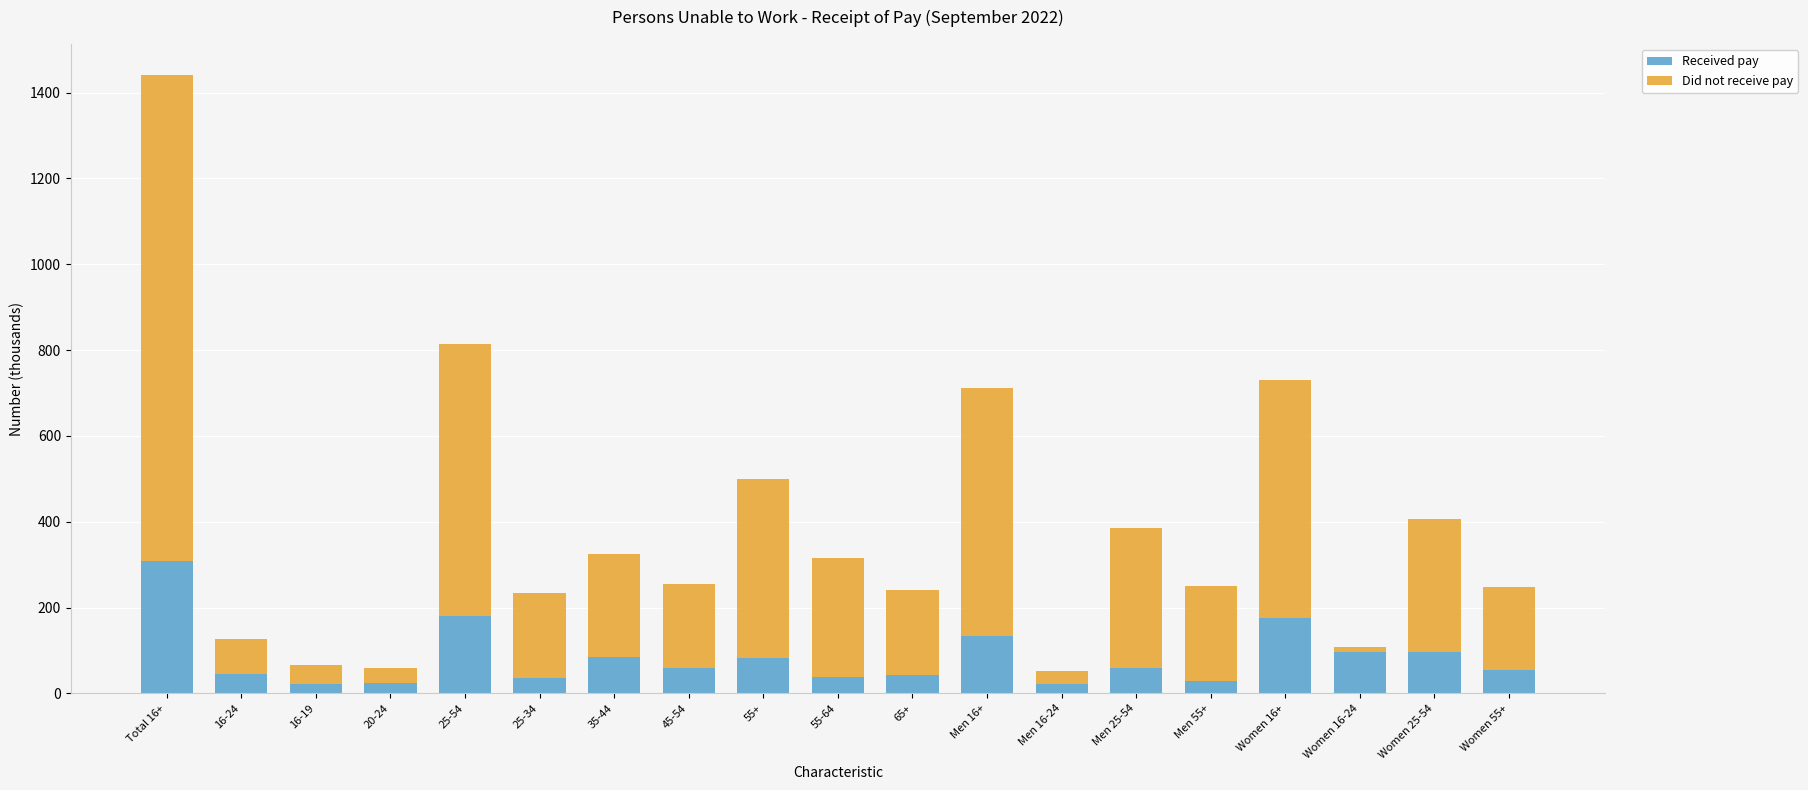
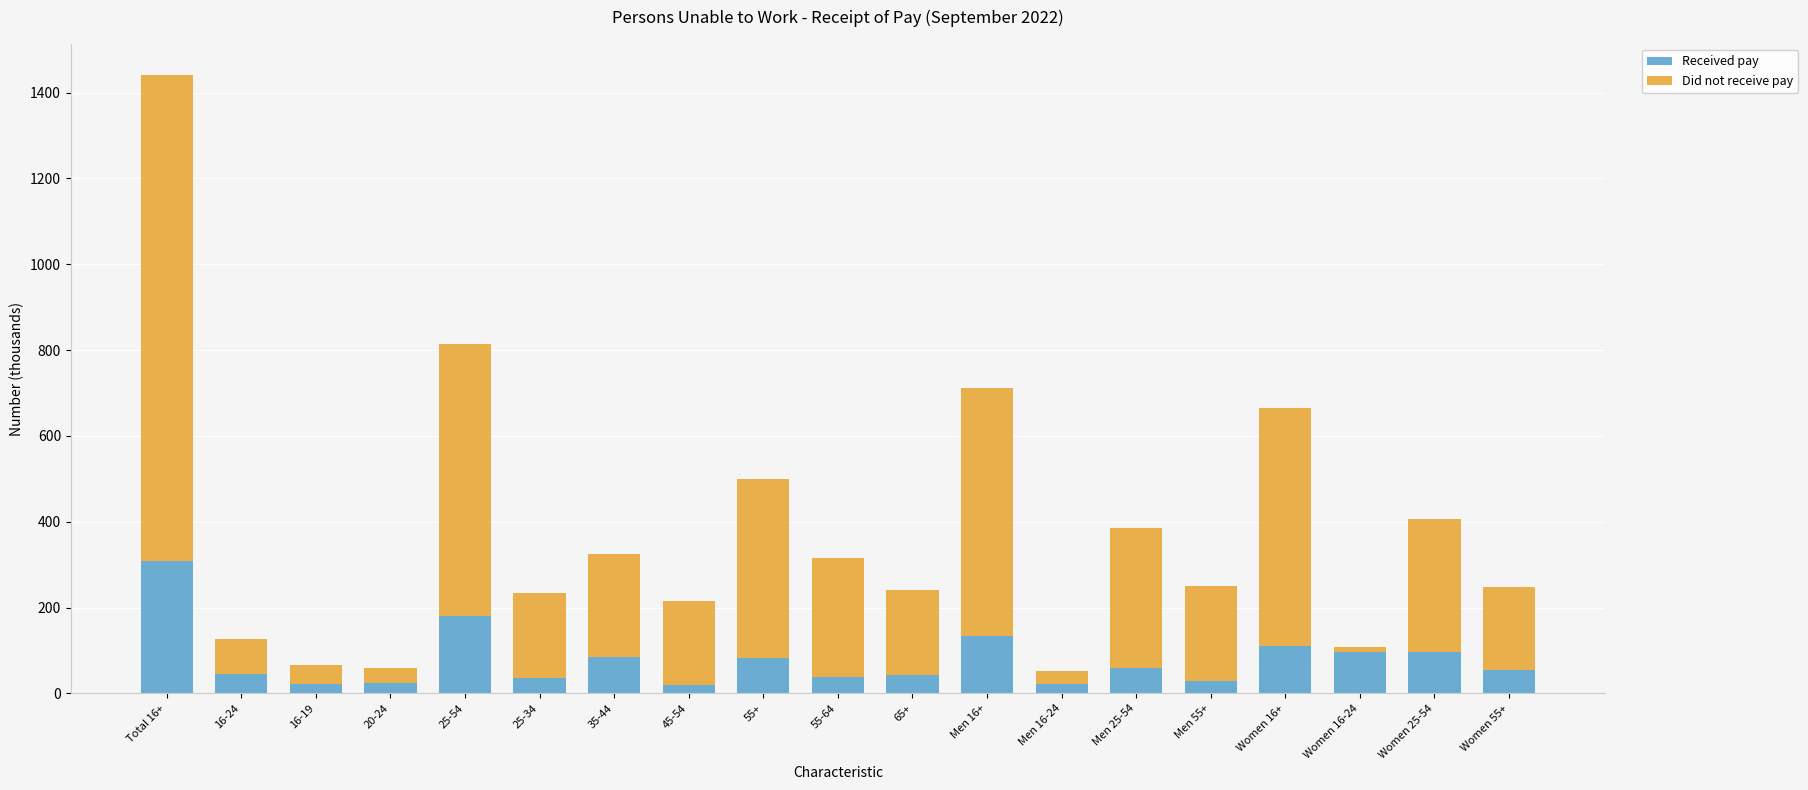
  {
    "Received pay": {
      "Total 16+": 310,
      "16-24": 50,
      "16-19": 20,
      "20-24": 20,
      "25-54": 180,
      "25-34": 40,
      "35-44": 80,
-     "45-54": 60,
+     "45-54": 20,
      "55+": 80,
      "55-64": 40,
      "65+": 40,
      "Men 16+": 130,
      "Men 16-24": 20,
      "Men 25-54": 60,
      "Men 55+": 30,
-     "Women 16+": 180,
+     "Women 16+": 110,
      "Women 16-24": 100,
      "Women 25-54": 100,
      "Women 55+": 50
    },
    "Did not receive pay": {
      "Total 16+": 1130,
      "16-24": 80,
      "16-19": 50,
      "20-24": 40,
      "25-54": 630,
      "25-34": 200,
      "35-44": 240,
      "45-54": 200,
      "55+": 420,
      "55-64": 280,
      "65+": 200,
      "Men 16+": 580,
      "Men 16-24": 30,
      "Men 25-54": 330,
      "Men 55+": 220,
      "Women 16+": 550,
      "Women 16-24": 10,
      "Women 25-54": 310,
      "Women 55+": 200
    }
  }
